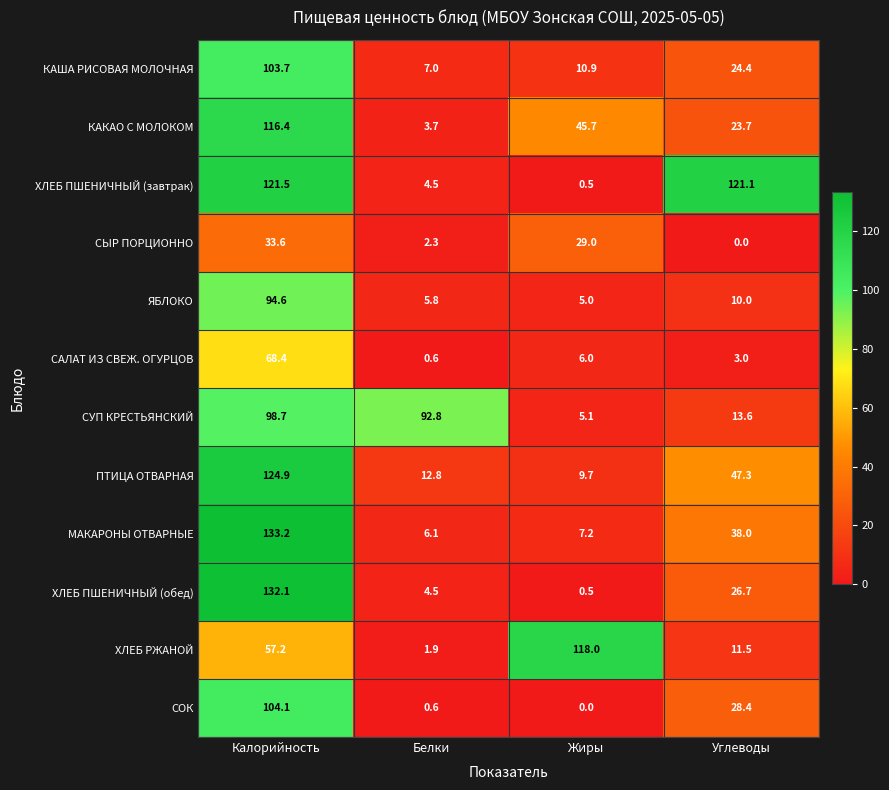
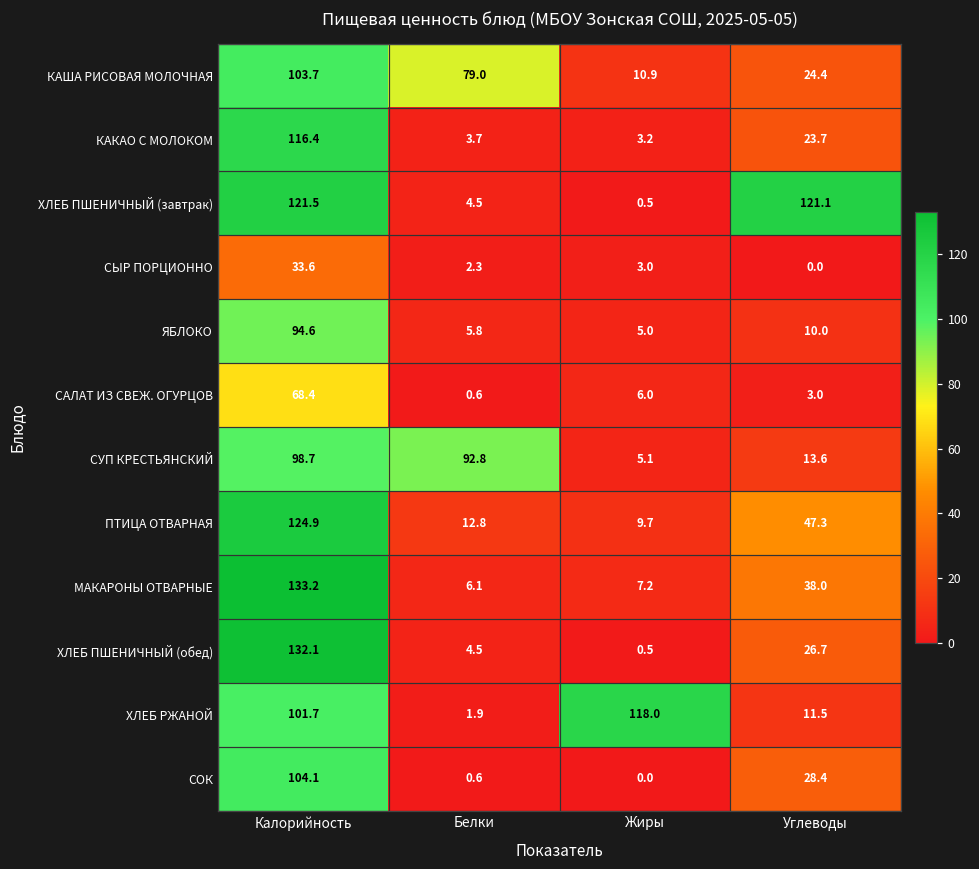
  {
    "КАША РИСОВАЯ МОЛОЧНАЯ": {
      "Калорийность": 103.7,
-     "Белки": 7.0,
+     "Белки": 79.0,
      "Жиры": 10.9,
      "Углеводы": 24.4
    },
    "КАКАО С МОЛОКОМ": {
      "Калорийность": 116.4,
      "Белки": 3.7,
-     "Жиры": 45.7,
+     "Жиры": 3.2,
      "Углеводы": 23.7
    },
    "ХЛЕБ ПШЕНИЧНЫЙ (завтрак)": {
      "Калорийность": 121.5,
      "Белки": 4.5,
      "Жиры": 0.5,
      "Углеводы": 121.1
    },
    "СЫР ПОРЦИОННО": {
      "Калорийность": 33.6,
      "Белки": 2.3,
-     "Жиры": 29.0,
+     "Жиры": 3.0,
      "Углеводы": 0.0
    },
    "ЯБЛОКО": {
      "Калорийность": 94.6,
      "Белки": 5.8,
      "Жиры": 5.0,
      "Углеводы": 10.0
    },
    "САЛАТ ИЗ СВЕЖ. ОГУРЦОВ": {
      "Калорийность": 68.4,
      "Белки": 0.6,
      "Жиры": 6.0,
      "Углеводы": 3.0
    },
    "СУП КРЕСТЬЯНСКИЙ": {
      "Калорийность": 98.7,
      "Белки": 92.8,
      "Жиры": 5.1,
      "Углеводы": 13.6
    },
    "ПТИЦА ОТВАРНАЯ": {
      "Калорийность": 124.9,
      "Белки": 12.8,
      "Жиры": 9.7,
      "Углеводы": 47.3
    },
    "МАКАРОНЫ ОТВАРНЫЕ": {
      "Калорийность": 133.2,
      "Белки": 6.1,
      "Жиры": 7.2,
      "Углеводы": 38.0
    },
    "ХЛЕБ ПШЕНИЧНЫЙ (обед)": {
      "Калорийность": 132.1,
      "Белки": 4.5,
      "Жиры": 0.5,
      "Углеводы": 26.7
    },
    "ХЛЕБ РЖАНОЙ": {
-     "Калорийность": 57.2,
+     "Калорийность": 101.7,
      "Белки": 1.9,
      "Жиры": 118.0,
      "Углеводы": 11.5
    },
    "СОК": {
      "Калорийность": 104.1,
      "Белки": 0.6,
      "Жиры": 0.0,
      "Углеводы": 28.4
    }
  }
